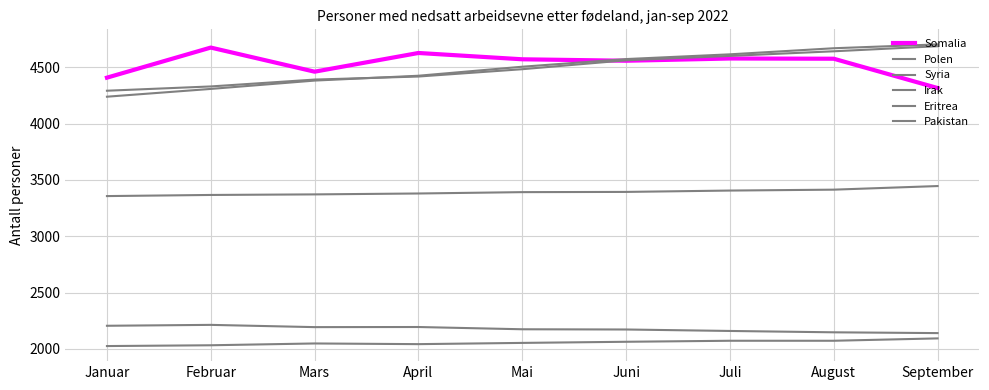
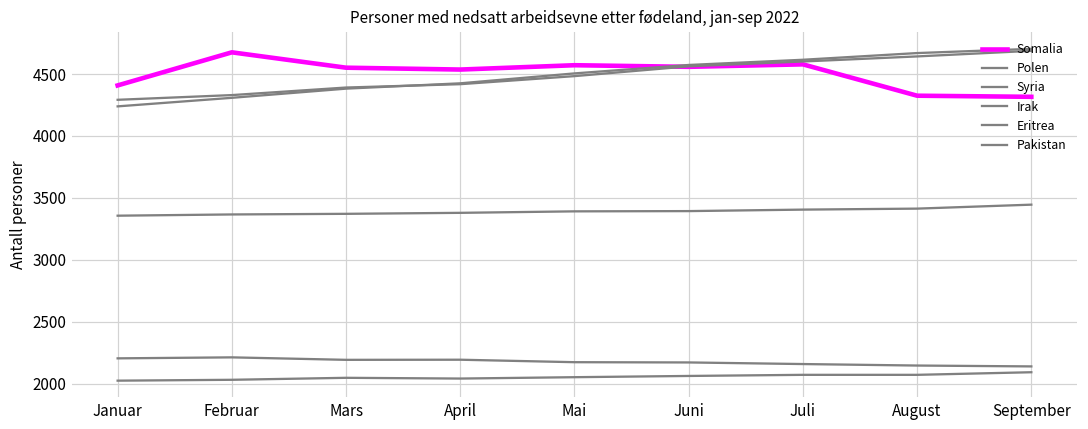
  {
    "Somalia": {
      "Januar": 4410,
      "Februar": 4680,
-     "Mars": 4460,
-     "April": 4630,
+     "Mars": 4550,
+     "April": 4540,
      "Mai": 4570,
      "Juli": 4580,
-     "August": 4580,
+     "August": 4330,
      "September": 4320
    }
  }
